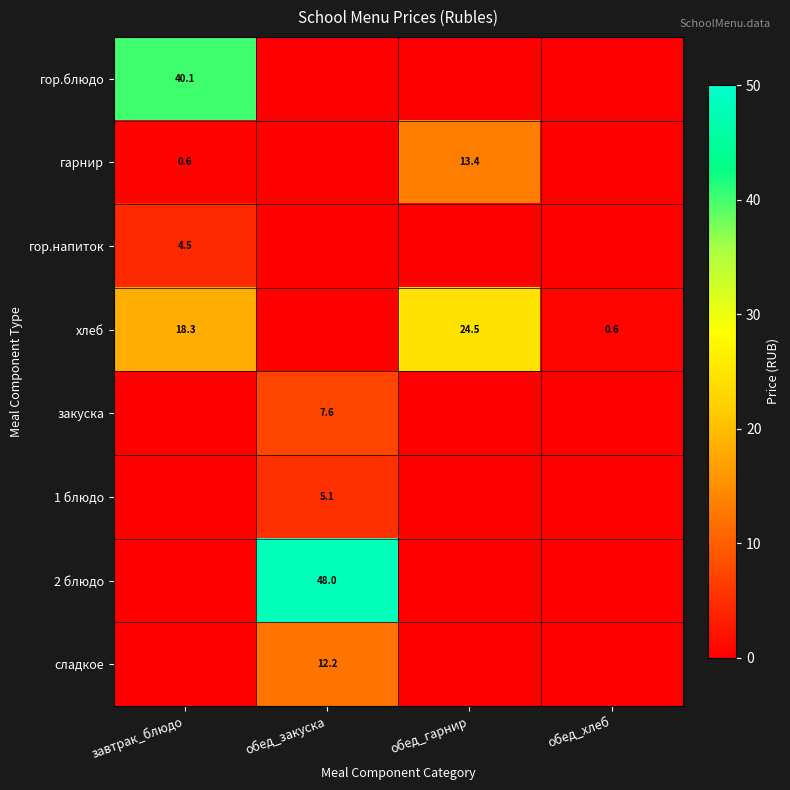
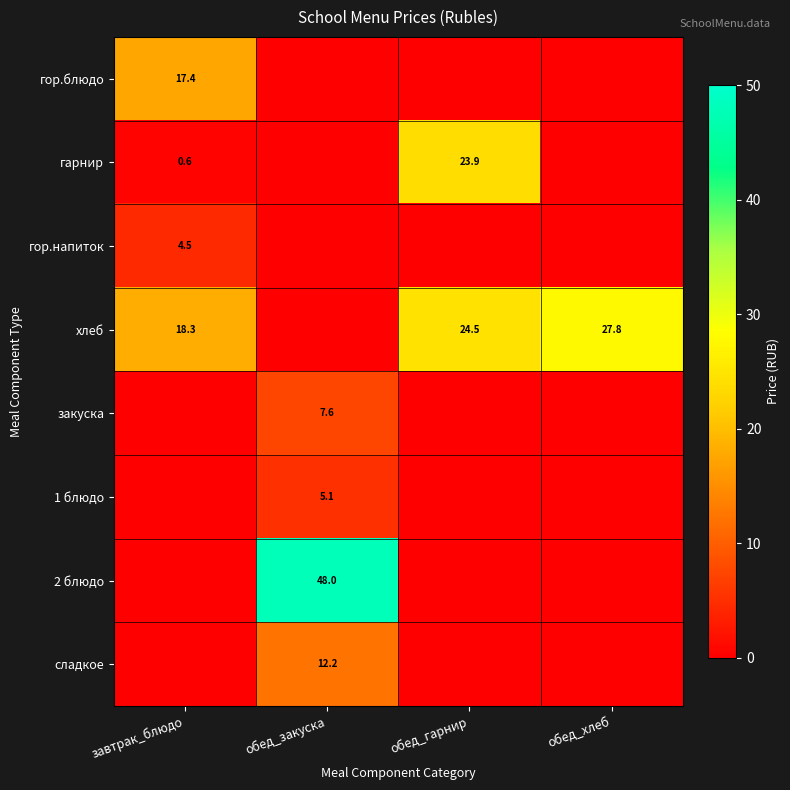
  {
    "гор.блюдо": {
-     "завтрак_блюдо": 40.1
+     "завтрак_блюдо": 17.4
    },
    "гарнир": {
      "завтрак_блюдо": 0.6,
-     "обед_гарнир": 13.4
+     "обед_гарнир": 23.9
    },
    "гор.напиток": {
      "завтрак_блюдо": 4.5
    },
    "хлеб": {
      "завтрак_блюдо": 18.3,
      "обед_гарнир": 24.5,
-     "обед_хлеб": 0.6
+     "обед_хлеб": 27.8
    },
    "закуска": {
      "обед_закуска": 7.6
    },
    "1 блюдо": {
      "обед_закуска": 5.1
    },
    "2 блюдо": {
      "обед_закуска": 48.0
    },
    "сладкое": {
      "обед_закуска": 12.2
    }
  }
